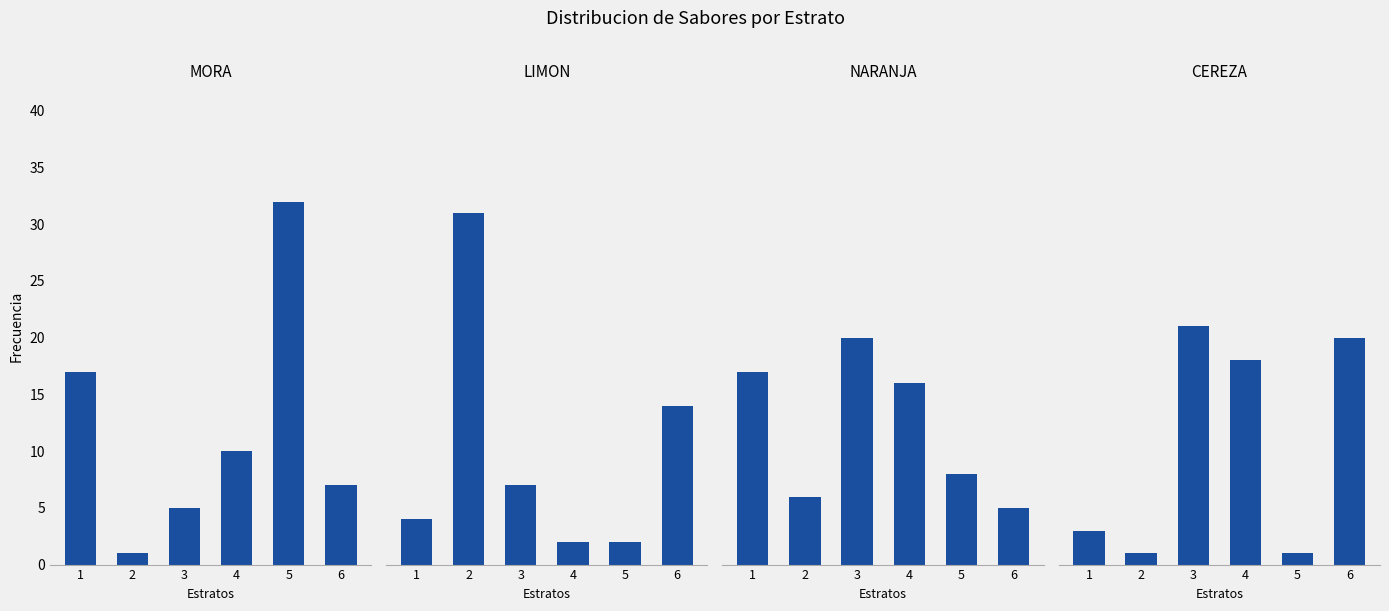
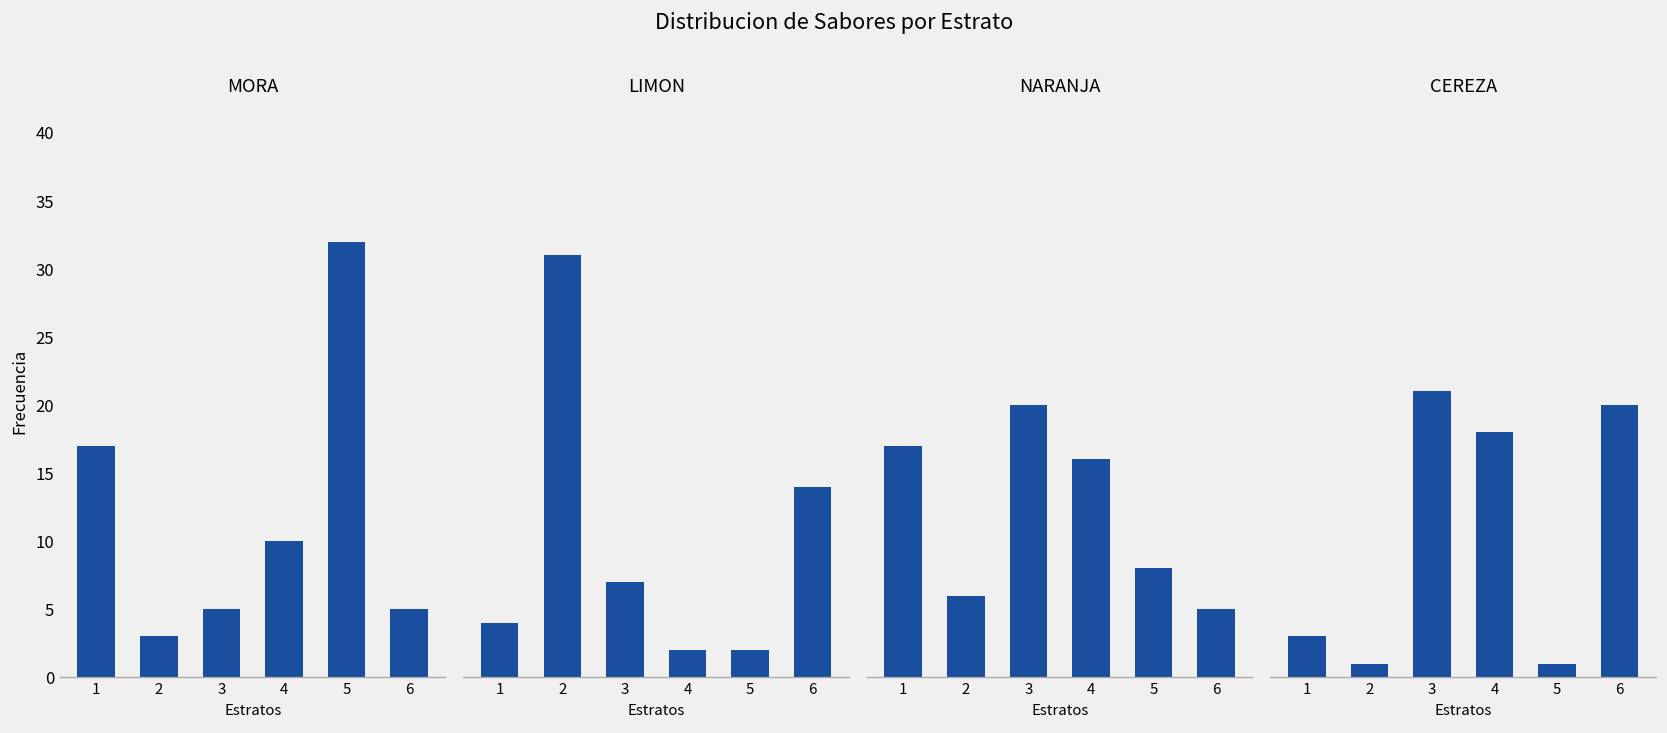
  {
    "MORA": {
      "1": 17,
-     "2": 1,
+     "2": 3,
      "3": 5,
      "4": 10,
      "5": 32,
-     "6": 7
+     "6": 5
    }
  }
